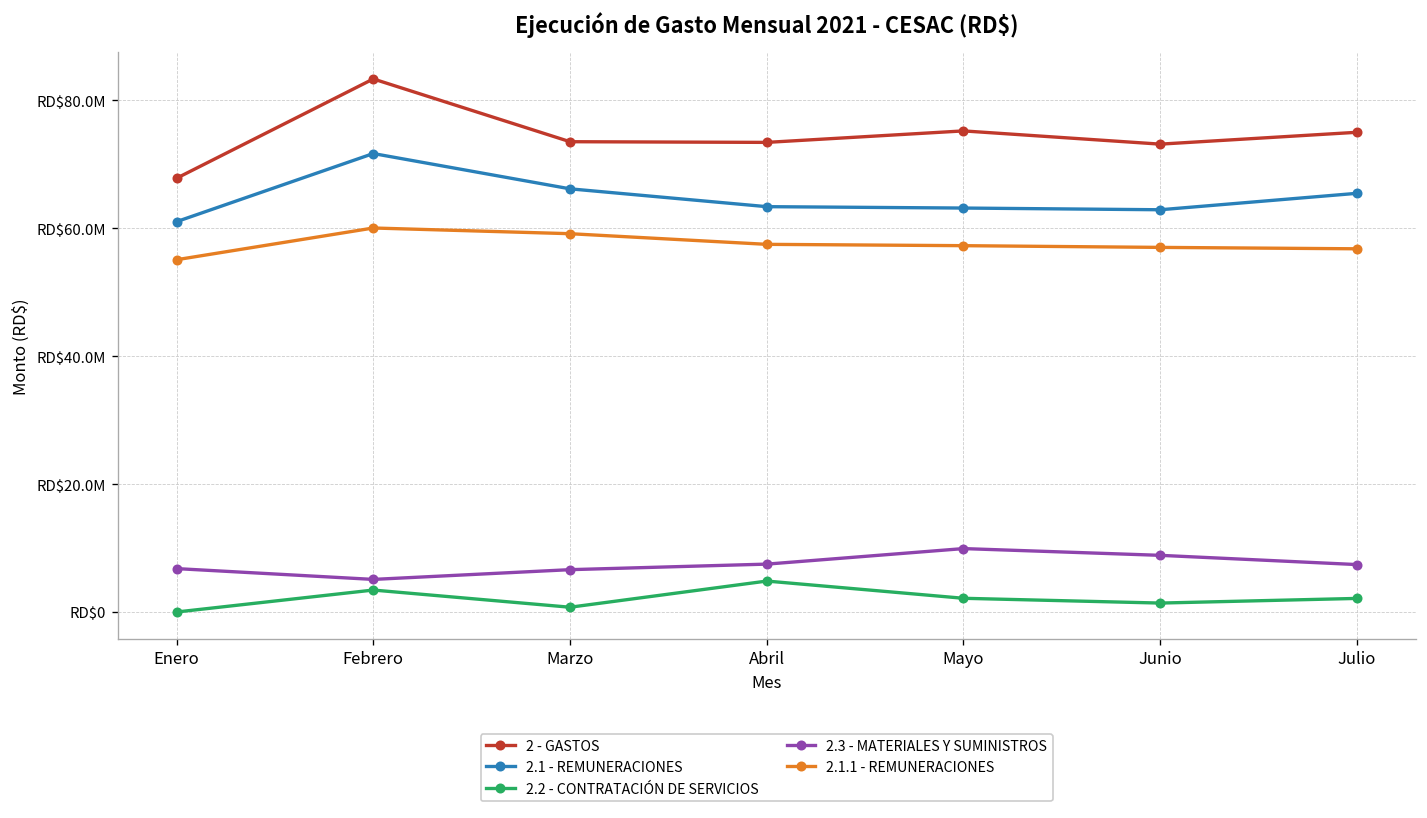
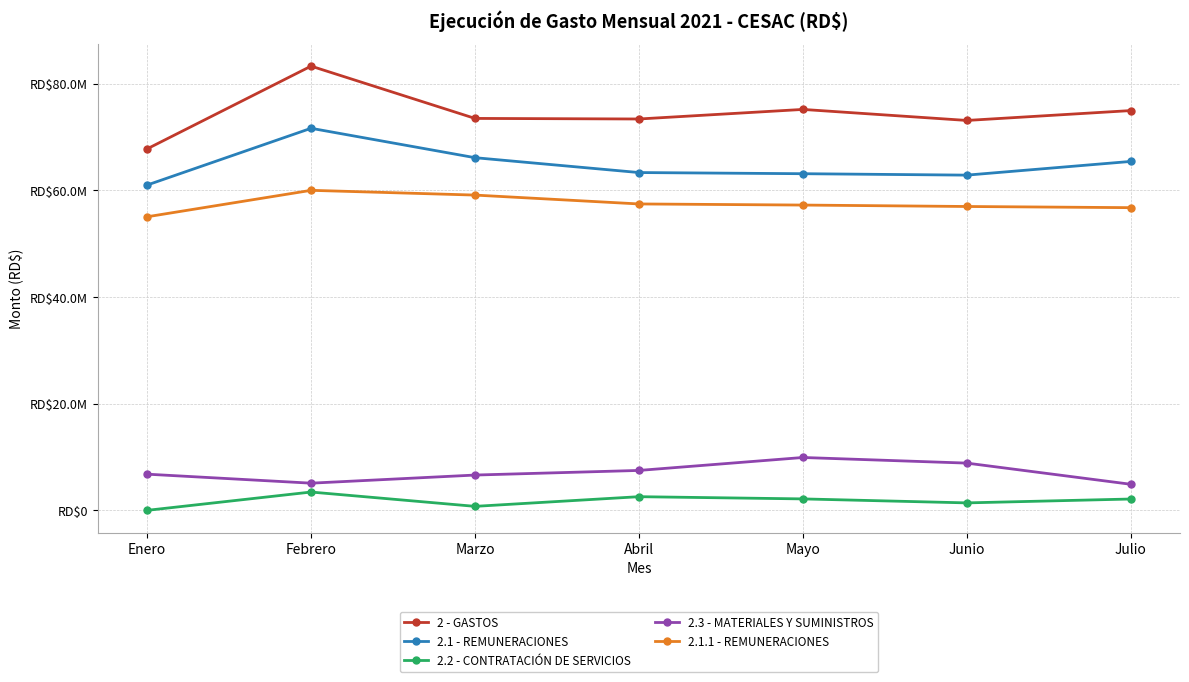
  {
    "2 - GASTOS": {
      "Enero": "RD$68000000",
      "Febrero": "RD$83000000",
      "Marzo": "RD$74000000",
      "Abril": "RD$73000000",
      "Mayo": "RD$75000000",
      "Junio": "RD$73000000",
      "Julio": "RD$75000000"
    },
    "2.1 - REMUNERACIONES": {
      "Enero": "RD$61000000",
      "Febrero": "RD$72000000",
      "Marzo": "RD$66000000",
      "Abril": "RD$63000000",
      "Mayo": "RD$63000000",
      "Junio": "RD$63000000",
      "Julio": "RD$65000000"
    },
    "2.2 - CONTRATACIÓN DE SERVICIOS": {
      "Enero": "RD$0",
      "Febrero": "RD$3000000",
      "Marzo": "RD$1000000",
-     "Abril": "RD$5000000",
+     "Abril": "RD$3000000",
      "Mayo": "RD$2000000",
      "Junio": "RD$1000000",
      "Julio": "RD$2000000"
    },
    "2.3 - MATERIALES Y SUMINISTROS": {
      "Enero": "RD$7000000",
      "Febrero": "RD$5000000",
      "Marzo": "RD$7000000",
      "Abril": "RD$7000000",
      "Mayo": "RD$10000000",
      "Junio": "RD$9000000",
-     "Julio": "RD$7000000"
+     "Julio": "RD$5000000"
    },
    "2.1.1 - REMUNERACIONES": {
      "Enero": "RD$55000000",
      "Febrero": "RD$60000000",
      "Marzo": "RD$59000000",
      "Abril": "RD$57000000",
      "Mayo": "RD$57000000",
      "Junio": "RD$57000000",
      "Julio": "RD$57000000"
    }
  }
